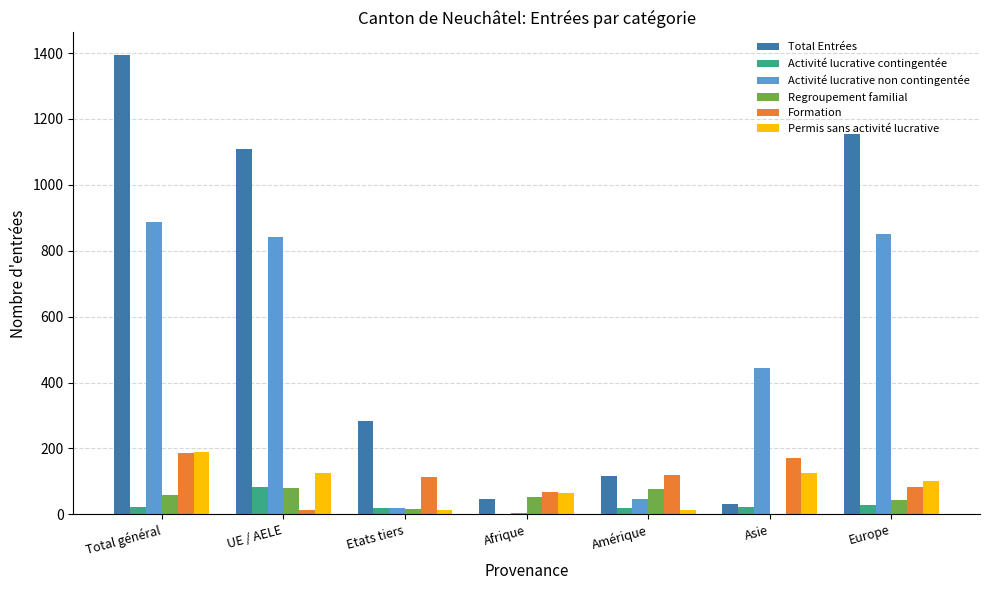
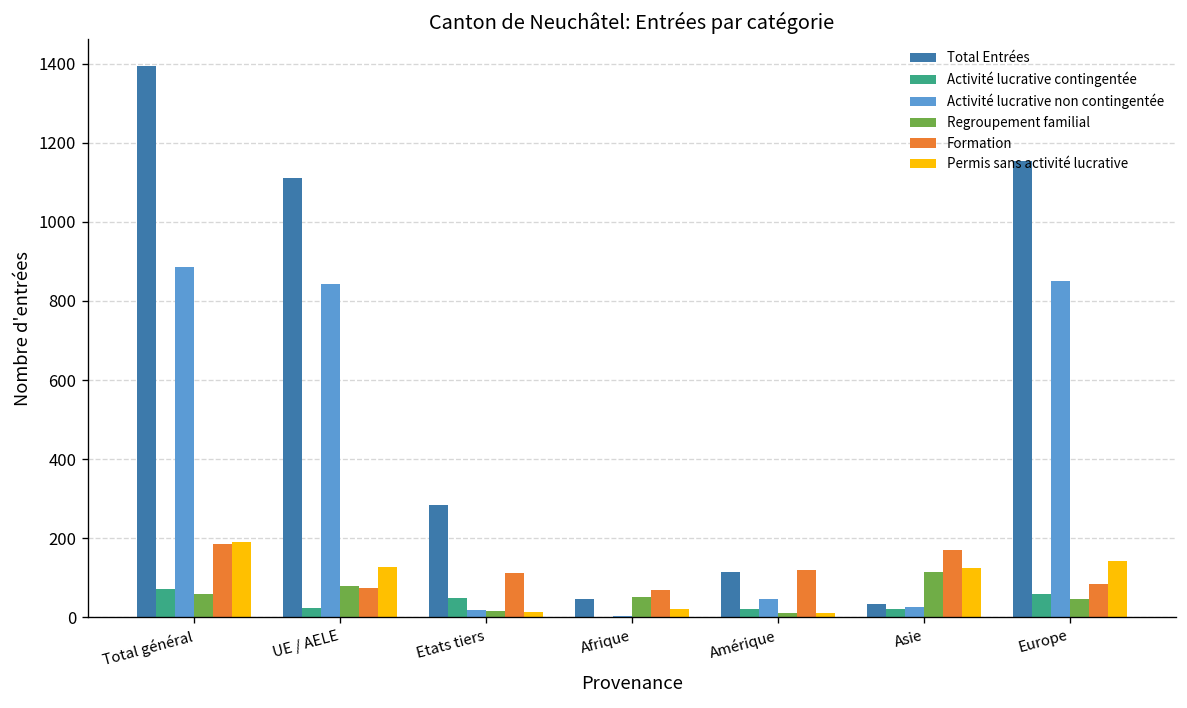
  {
    "Total Entrées": {
      "Total général": 1390,
      "UE / AELE": 1110,
      "Etats tiers": 280,
      "Afrique": 50,
      "Amérique": 120,
      "Asie": 30,
      "Europe": 1150
    },
    "Activité lucrative contingentée": {
-     "Total général": 20,
-     "UE / AELE": 80,
-     "Etats tiers": 20,
+     "Total général": 70,
+     "UE / AELE": 20,
+     "Etats tiers": 50,
      "Amérique": 20,
      "Asie": 20,
-     "Europe": 30
+     "Europe": 60
    },
    "Activité lucrative non contingentée": {
      "Total général": 890,
      "UE / AELE": 840,
      "Etats tiers": 20,
      "Amérique": 50,
-     "Asie": 440,
+     "Asie": 30,
      "Europe": 850
    },
    "Regroupement familial": {
      "Total général": 60,
      "UE / AELE": 80,
      "Etats tiers": 20,
      "Afrique": 50,
-     "Amérique": 80,
-     "Asie": 0,
+     "Amérique": 10,
+     "Asie": 120,
      "Europe": 50
    },
    "Formation": {
      "Total général": 190,
-     "UE / AELE": 10,
+     "UE / AELE": 70,
      "Etats tiers": 110,
      "Afrique": 70,
      "Amérique": 120,
      "Asie": 170,
      "Europe": 80
    },
    "Permis sans activité lucrative": {
      "Total général": 190,
      "UE / AELE": 130,
      "Etats tiers": 10,
-     "Afrique": 60,
+     "Afrique": 20,
      "Amérique": 10,
      "Asie": 130,
-     "Europe": 100
+     "Europe": 140
    }
  }
